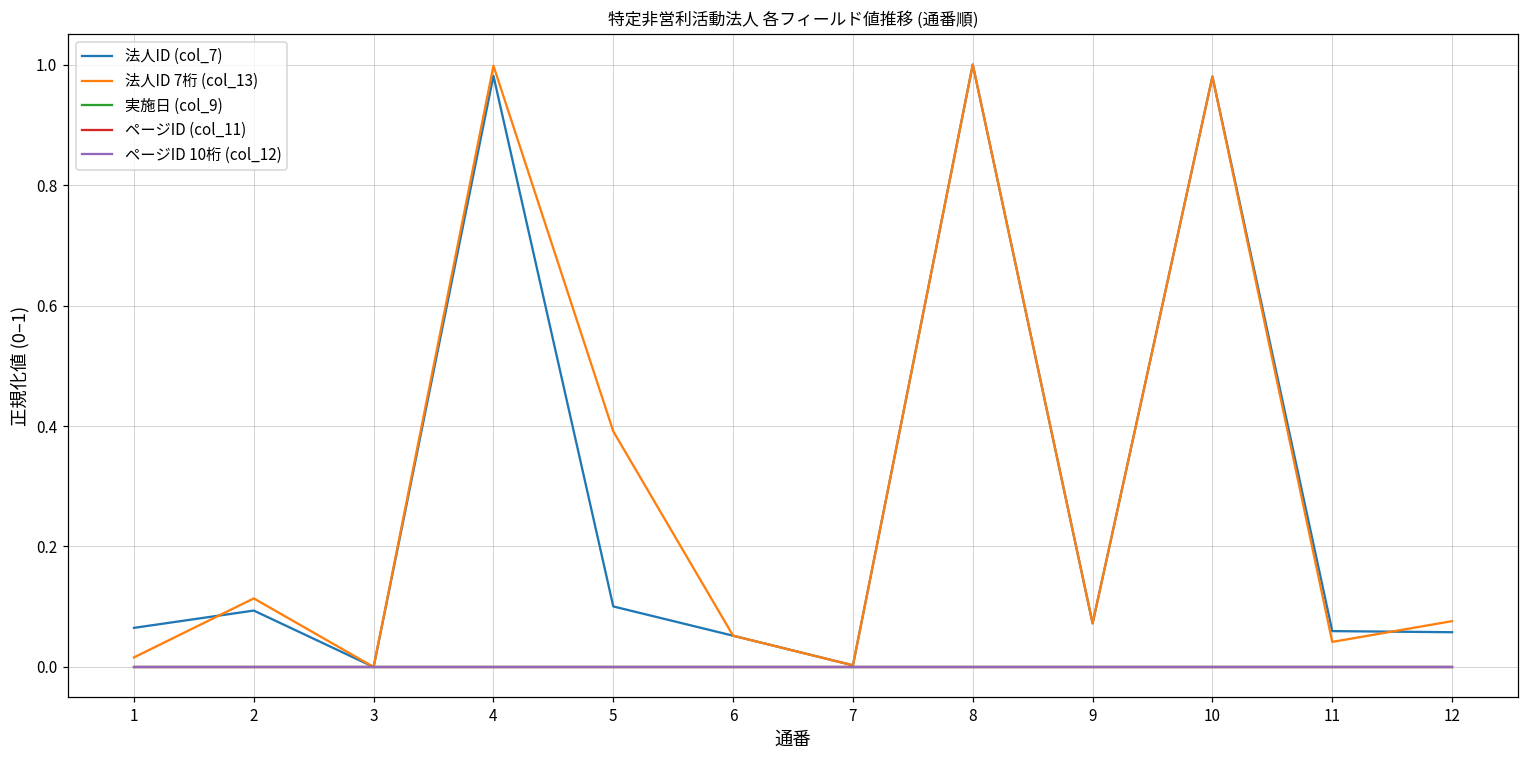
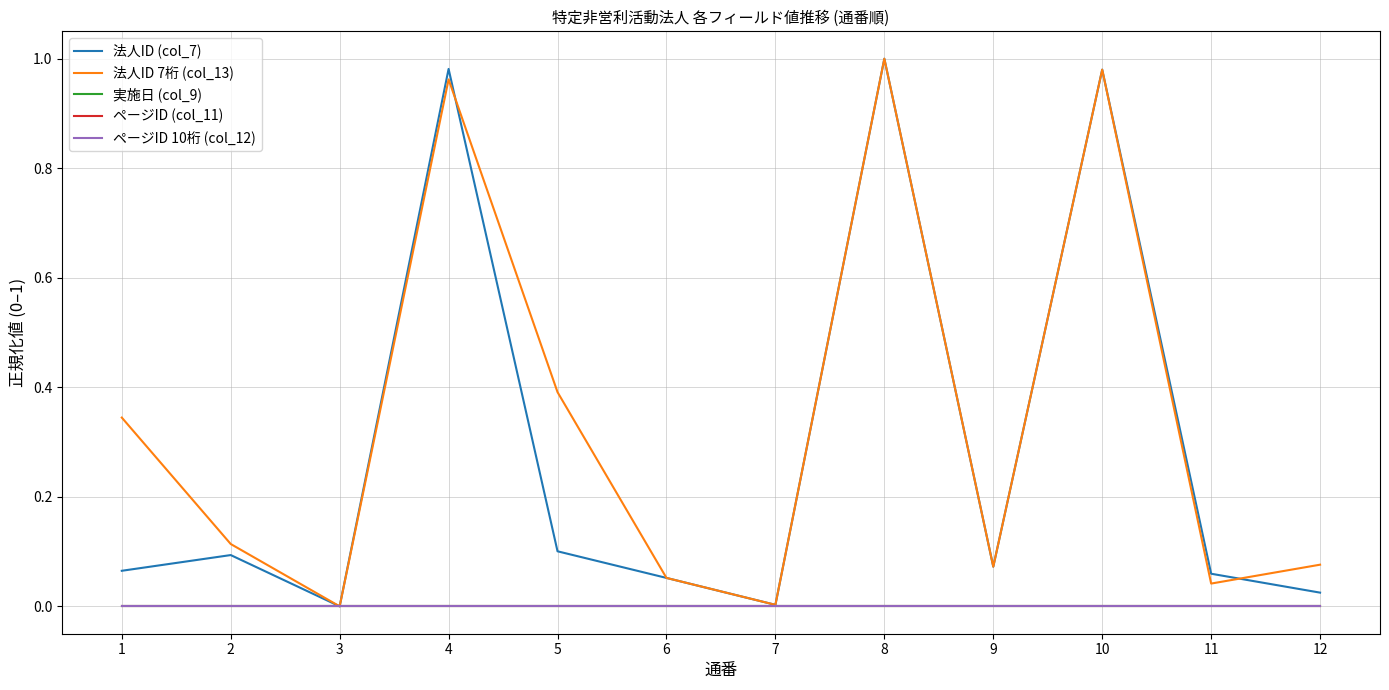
  {
    "法人ID (col_7)": {
      "1": 0.06,
      "2": 0.09,
      "4": 0.98,
      "5": 0.10,
      "11": 0.06,
-     "12": 0.06
+     "12": 0.03
    },
    "法人ID 7桁 (col_13)": {
-     "1": 0.02,
+     "1": 0.34,
      "2": 0.11,
-     "4": 1.00,
+     "4": 0.96,
      "5": 0.39,
      "11": 0.04,
      "12": 0.08
    },
    "ページID 10桁 (col_12)": {
      "1": 0.00,
      "2": 0.00,
      "4": 0.00,
      "5": 0.00,
      "6": 0.00,
      "8": 0.00,
      "9": 0.00,
      "10": 0.00,
      "11": 0.00,
      "12": 0.00
    }
  }
